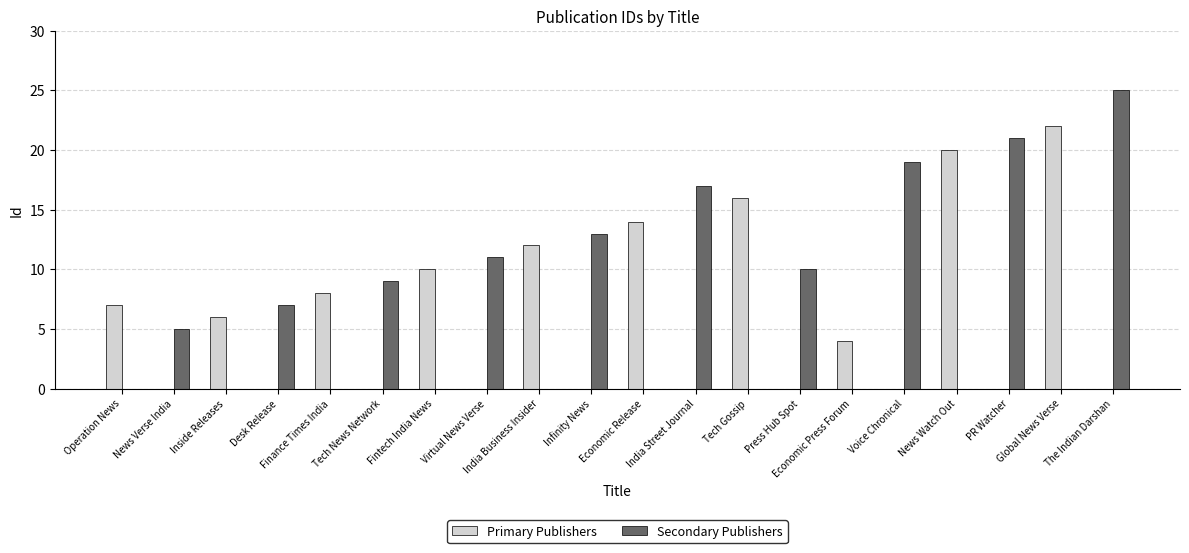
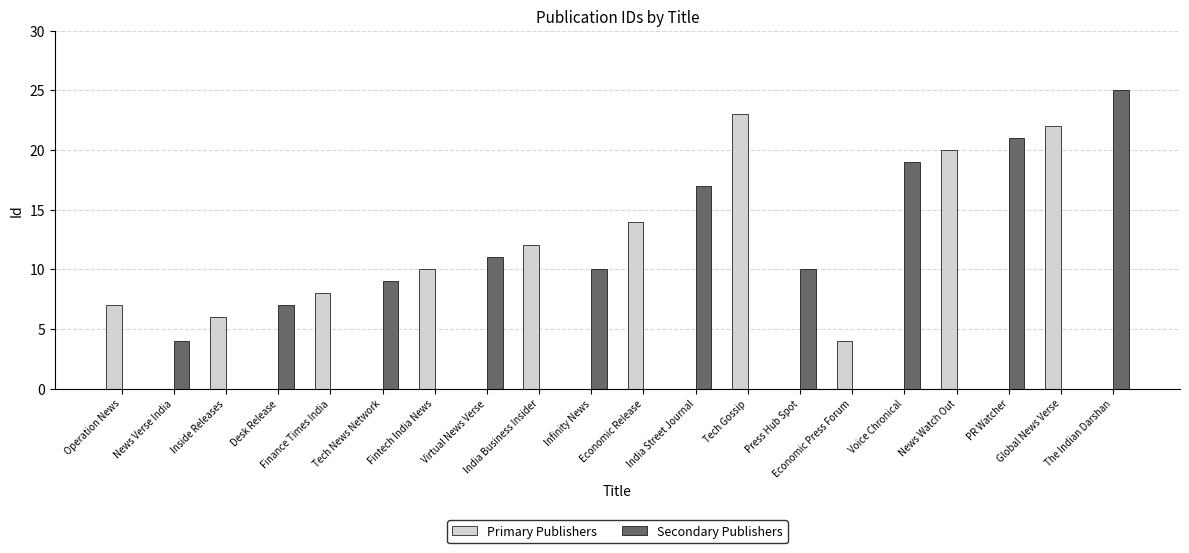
  {
    "Primary Publishers": {
      "Operation News": 7,
      "News Verse India": 0,
      "Inside Releases": 6,
      "Desk Release": 0,
      "Finance Times India": 8,
      "Tech News Network": 0,
      "Fintech India News": 10,
      "Virtual News Verse": 0,
      "India Business Insider": 12,
      "Infinity News": 0,
      "Economic Release": 14,
      "India Street Journal": 0,
-     "Tech Gossip": 16,
+     "Tech Gossip": 23,
      "Press Hub Spot": 0,
      "Economic Press Forum": 4,
      "Voice Chronical": 0,
      "News Watch Out": 20,
      "PR Watcher": 0,
      "Global News Verse": 22,
      "The Indian Darshan": 0
    },
    "Secondary Publishers": {
      "Operation News": 0,
-     "News Verse India": 5,
+     "News Verse India": 4,
      "Inside Releases": 0,
      "Desk Release": 7,
      "Finance Times India": 0,
      "Tech News Network": 9,
      "Fintech India News": 0,
      "Virtual News Verse": 11,
      "India Business Insider": 0,
-     "Infinity News": 13,
+     "Infinity News": 10,
      "Economic Release": 0,
      "India Street Journal": 17,
      "Tech Gossip": 0,
      "Press Hub Spot": 10,
      "Economic Press Forum": 0,
      "Voice Chronical": 19,
      "News Watch Out": 0,
      "PR Watcher": 21,
      "Global News Verse": 0,
      "The Indian Darshan": 25
    }
  }
